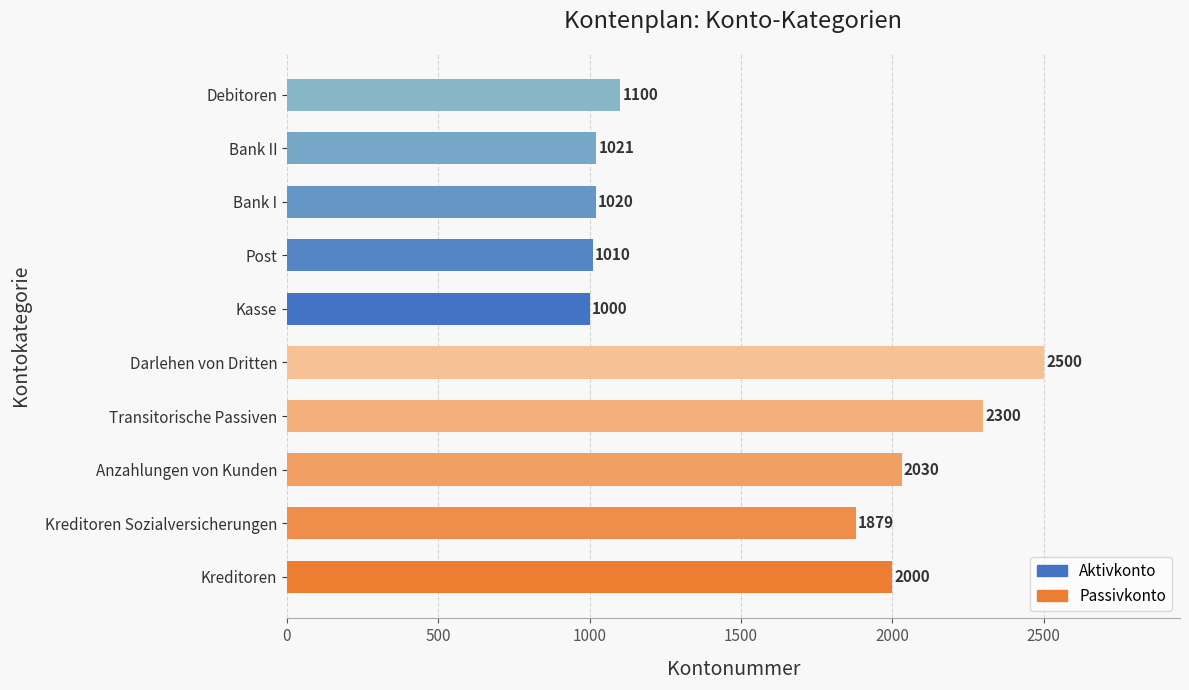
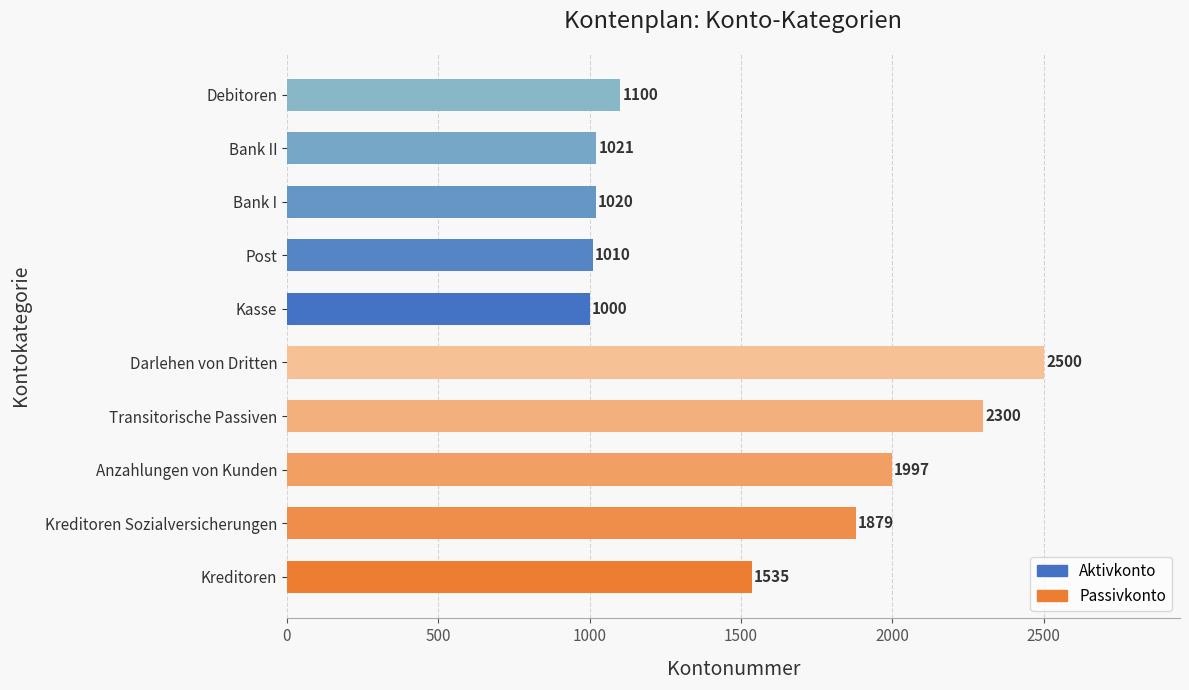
  {
    "Debitoren": 1100,
    "Bank II": 1021,
    "Bank I": 1020,
    "Post": 1010,
    "Kasse": 1000,
    "Darlehen von Dritten": 2500,
    "Transitorische Passiven": 2300,
-   "Anzahlungen von Kunden": 2030,
+   "Anzahlungen von Kunden": 1997,
    "Kreditoren Sozialversicherungen": 1879,
-   "Kreditoren": 2000
+   "Kreditoren": 1535
  }
